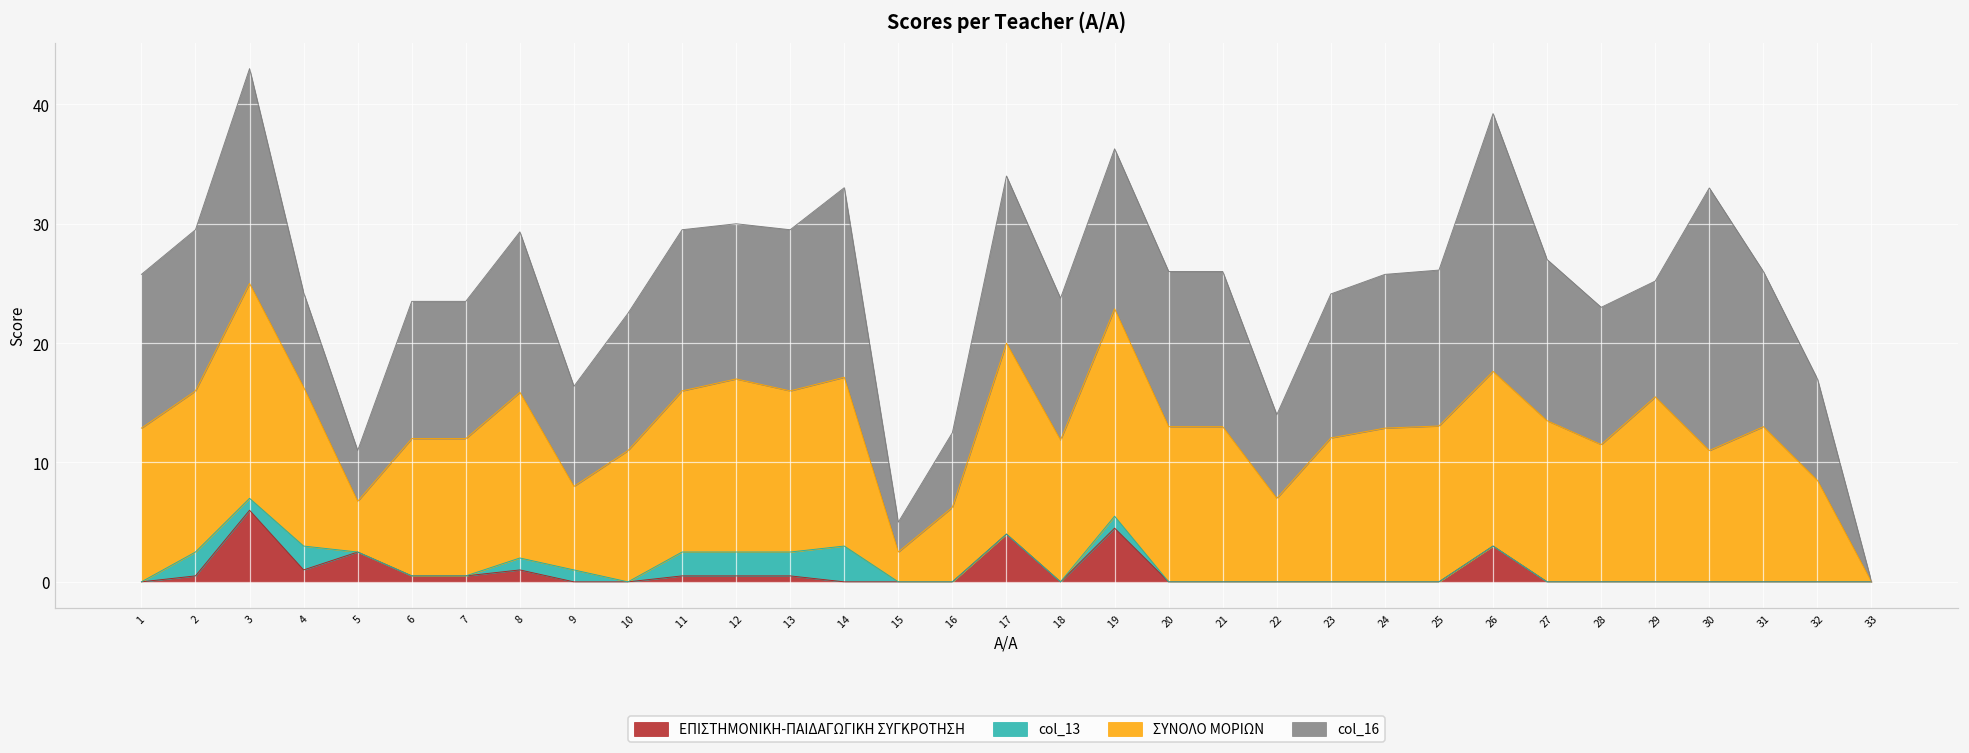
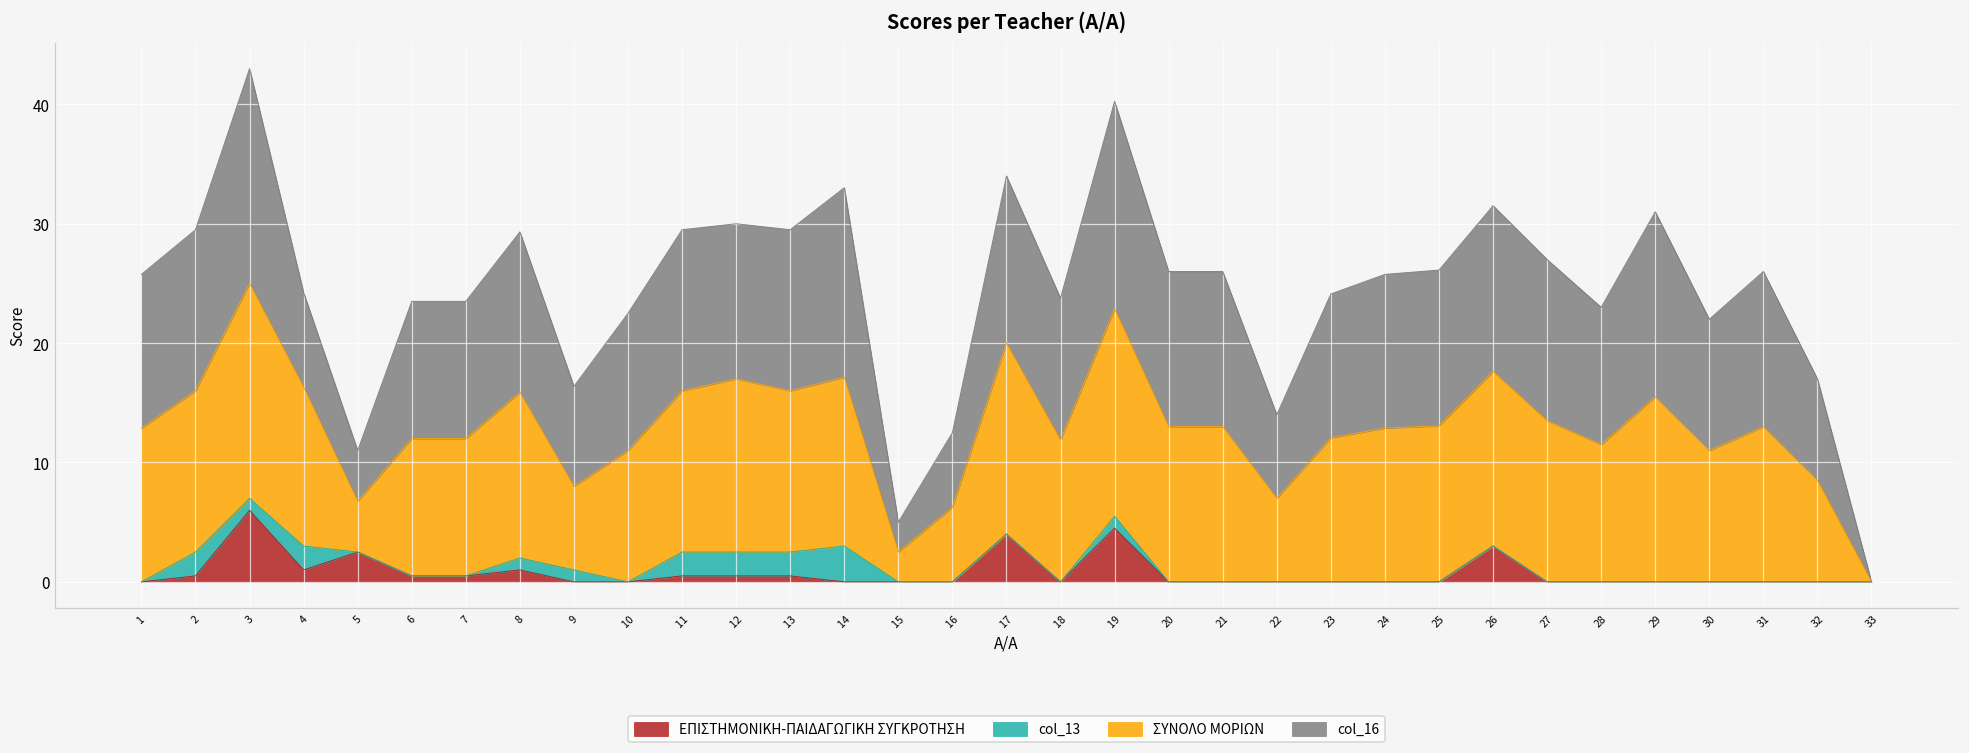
  {
    "ΕΠΙΣΤΗΜΟΝΙΚΗ-ΠΑΙΔΑΓΩΓΙΚΗ ΣΥΓΚΡΟΤΗΣΗ": {
      "2": 0.5,
      "3": 6.0,
      "4": 1.0,
      "8": 1.0,
      "9": 0.0,
      "11": 0.5,
      "12": 0.5,
      "13": 0.5,
      "14": 0.0,
      "19": 4.5
    },
    "col_13": {
      "2": 2.0,
      "3": 1.0,
      "4": 2.0,
      "8": 1.0,
      "9": 1.0,
      "11": 2.0,
      "12": 2.0,
      "13": 2.0,
      "14": 3.0,
      "19": 1.0
    },
    "ΣΥΝΟΛΟ ΜΟΡΙΩΝ": {
      "1": 12.9,
      "2": 13.5,
      "3": 18.0,
      "4": 13.3,
      "5": 4.3,
      "6": 11.5,
      "7": 11.5,
      "8": 13.9,
      "9": 7.0,
      "10": 11.0,
      "11": 13.5,
      "12": 14.5,
      "13": 13.5,
      "14": 14.1,
      "15": 2.5,
      "16": 6.3,
      "17": 16.0,
      "18": 11.9,
      "19": 17.4,
      "20": 13.0,
      "21": 13.0,
      "22": 7.0,
      "23": 12.1,
      "24": 12.9,
      "25": 13.1,
      "26": 14.6,
      "27": 13.5,
      "28": 11.5,
      "29": 15.5,
      "30": 11.0,
      "31": 13.0,
      "32": 8.5
    },
    "col_16": {
      "1": 12.9,
      "2": 13.5,
      "3": 18.0,
      "4": 7.9,
      "5": 4.3,
      "6": 11.5,
      "7": 11.5,
      "8": 13.4,
      "9": 8.4,
      "10": 11.5,
      "11": 13.5,
      "12": 13.0,
      "13": 13.5,
      "14": 15.9,
      "15": 2.5,
      "16": 6.3,
      "17": 14.0,
      "18": 11.9,
-     "19": 13.4,
+     "19": 17.4,
      "20": 13.0,
      "21": 13.0,
      "22": 7.0,
      "23": 12.1,
      "24": 12.9,
      "25": 13.1,
-     "26": 21.6,
+     "26": 13.9,
      "27": 13.5,
      "28": 11.5,
-     "29": 9.7,
-     "30": 22,
+     "29": 15.5,
+     "30": 11,
      "31": 13.0,
      "32": 8.5
    }
  }
